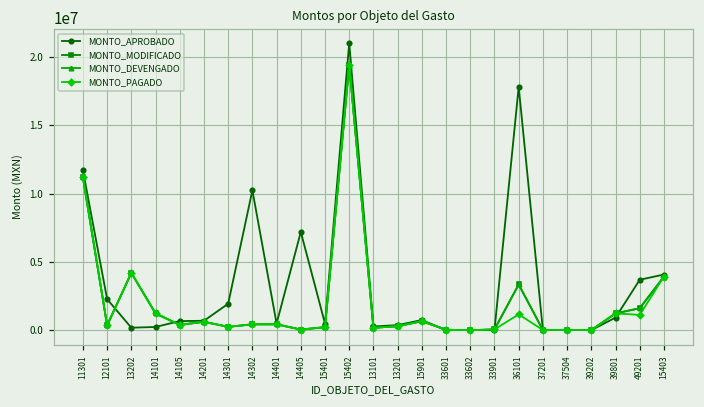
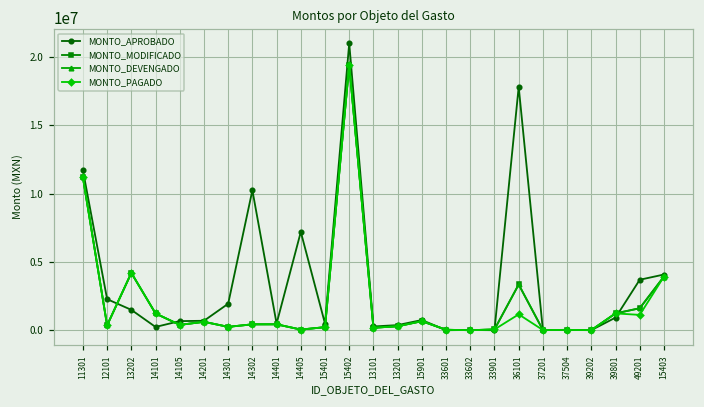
  {
    "MONTO_APROBADO": {
      "11301": 11700000,
      "12101": 2300000,
-     "13202": 200000,
+     "13202": 1500000,
      "14101": 200000,
      "14105": 700000,
      "14301": 1900000,
      "14302": 10200000,
      "14405": 7200000,
      "15401": 500000,
      "15402": 21000000,
      "36101": 17800000,
      "39801": 900000,
      "49201": 3700000
    }
  }
